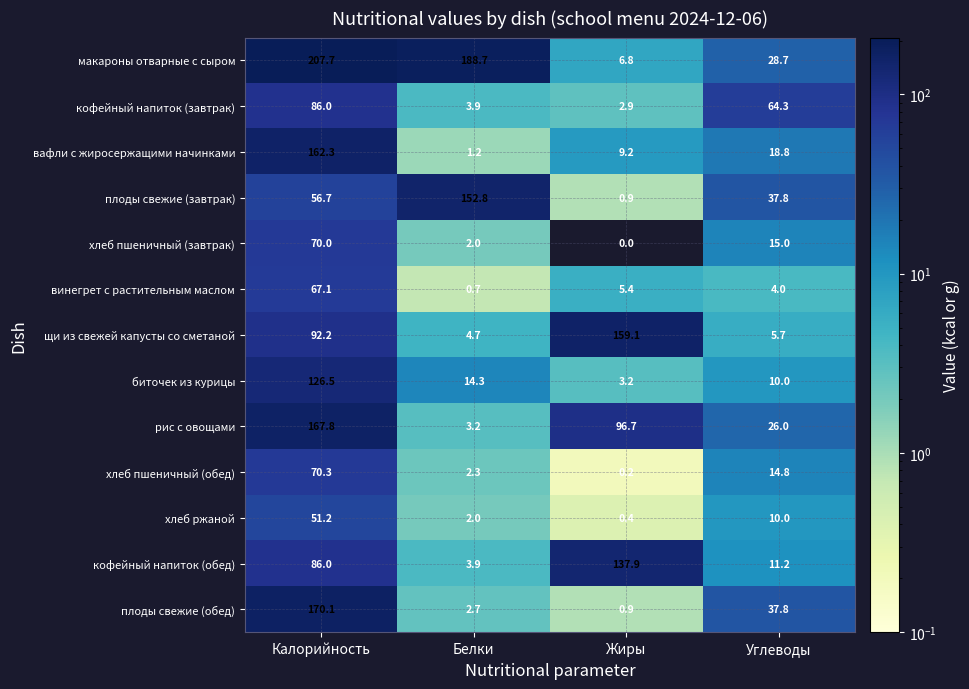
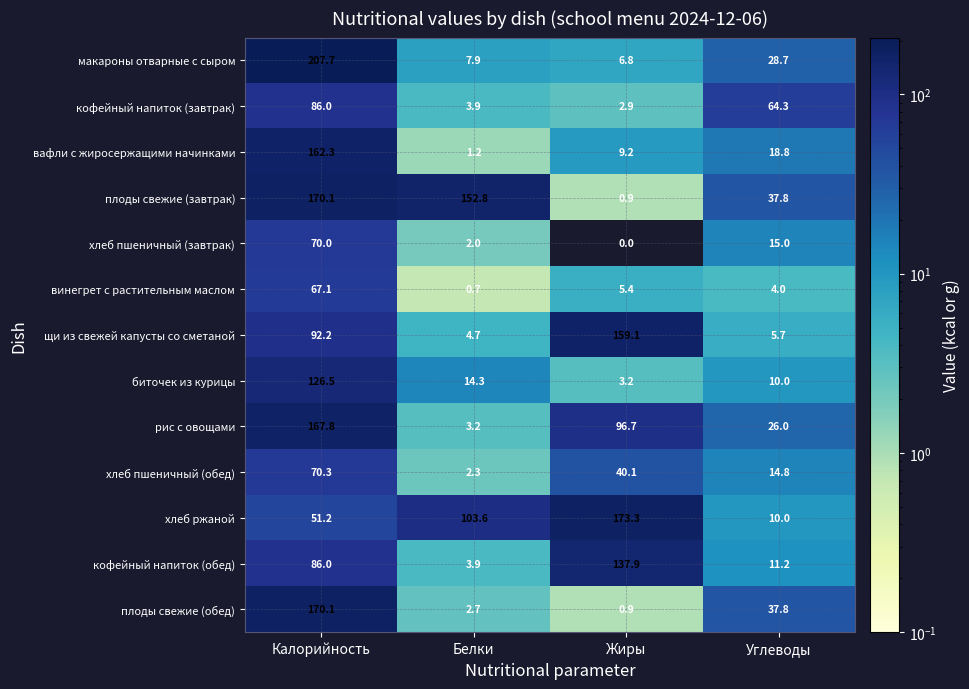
  {
    "макароны отварные с сыром": {
      "Калорийность": 207.7,
-     "Белки": 188.7,
+     "Белки": 7.9,
      "Жиры": 6.8,
      "Углеводы": 28.7
    },
    "кофейный напиток (завтрак)": {
      "Калорийность": 86.0,
      "Белки": 3.9,
      "Жиры": 2.9,
      "Углеводы": 64.3
    },
    "вафли с жиросержащими начинками": {
      "Калорийность": 162.3,
      "Белки": 1.2,
      "Жиры": 9.2,
      "Углеводы": 18.8
    },
    "плоды свежие (завтрак)": {
-     "Калорийность": 56.7,
+     "Калорийность": 170.1,
      "Белки": 152.8,
      "Жиры": 0.9,
      "Углеводы": 37.8
    },
    "хлеб пшеничный (завтрак)": {
      "Калорийность": 70.0,
      "Белки": 2.0,
      "Жиры": 0.0,
      "Углеводы": 15.0
    },
    "винегрет с растительным маслом": {
      "Калорийность": 67.1,
      "Белки": 0.7,
      "Жиры": 5.4,
      "Углеводы": 4.0
    },
    "щи из свежей капусты со сметаной": {
      "Калорийность": 92.2,
      "Белки": 4.7,
      "Жиры": 159.1,
      "Углеводы": 5.7
    },
    "биточек из курицы": {
      "Калорийность": 126.5,
      "Белки": 14.3,
      "Жиры": 3.2,
      "Углеводы": 10.0
    },
    "рис с овощами": {
      "Калорийность": 167.8,
      "Белки": 3.2,
      "Жиры": 96.7,
      "Углеводы": 26.0
    },
    "хлеб пшеничный (обед)": {
      "Калорийность": 70.3,
      "Белки": 2.3,
-     "Жиры": 0.2,
+     "Жиры": 40.1,
      "Углеводы": 14.8
    },
    "хлеб ржаной": {
      "Калорийность": 51.2,
-     "Белки": 2.0,
-     "Жиры": 0.4,
+     "Белки": 103.6,
+     "Жиры": 173.3,
      "Углеводы": 10.0
    },
    "кофейный напиток (обед)": {
      "Калорийность": 86.0,
      "Белки": 3.9,
      "Жиры": 137.9,
      "Углеводы": 11.2
    },
    "плоды свежие (обед)": {
      "Калорийность": 170.1,
      "Белки": 2.7,
      "Жиры": 0.9,
      "Углеводы": 37.8
    }
  }
